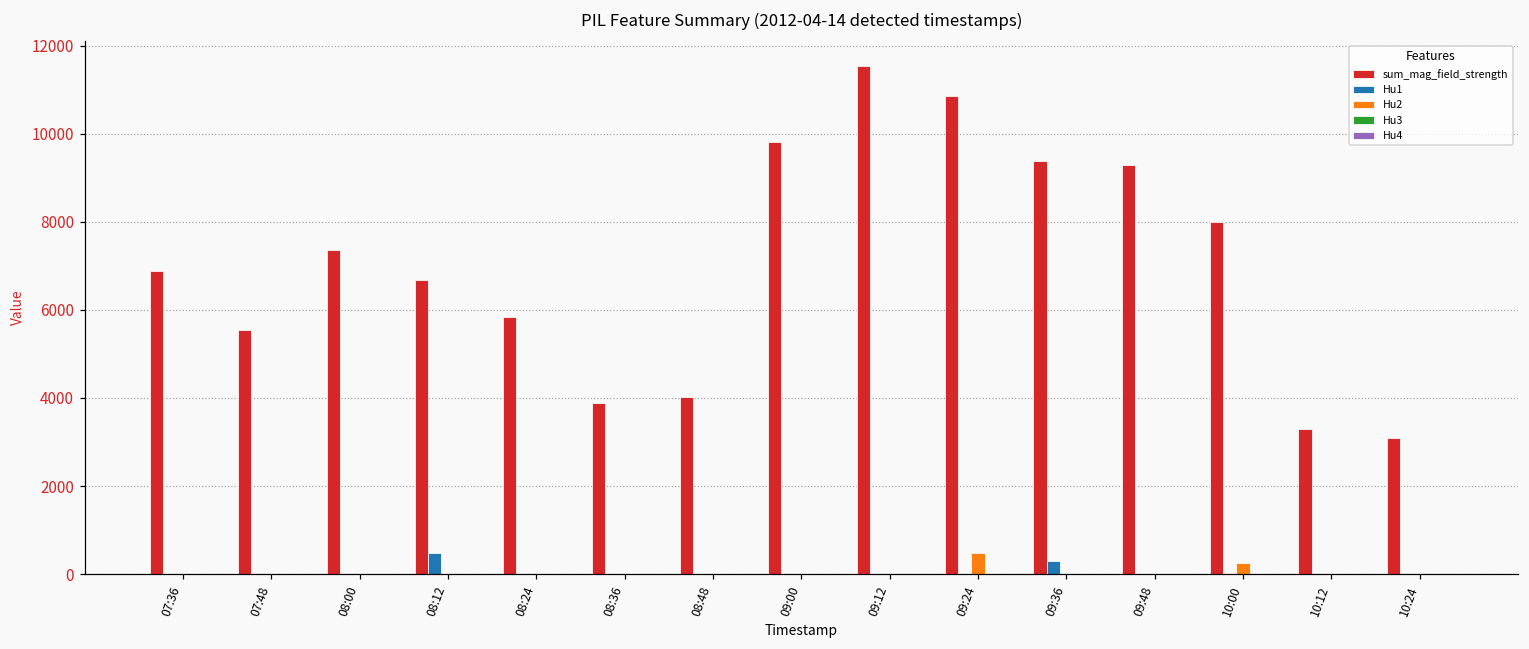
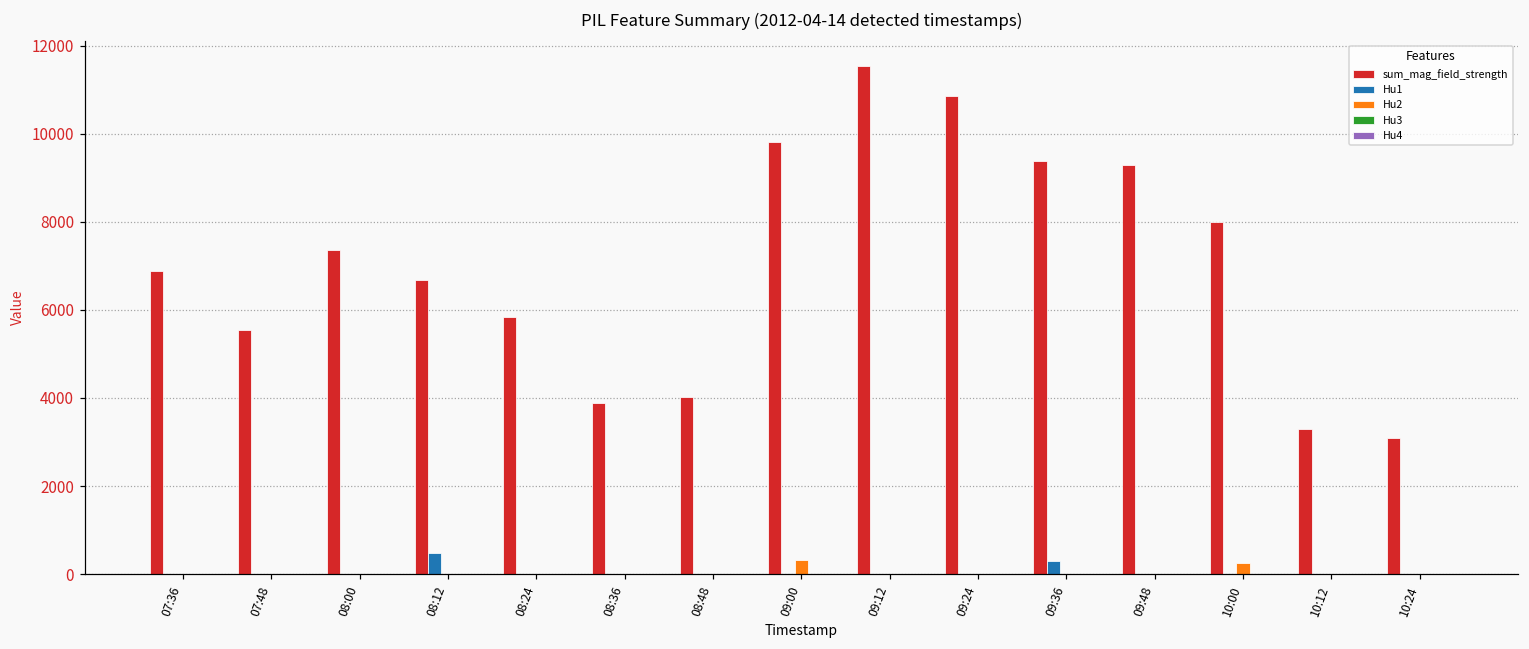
  {
    "sum_mag_field_strength": {
      "07:36": 6900,
      "07:48": 5500,
      "08:00": 7400,
      "08:12": 6700,
      "08:24": 5800,
      "08:36": 3900,
      "08:48": 4000,
      "09:00": 9800,
      "09:12": 11500,
      "09:24": 10900,
      "09:36": 9400,
      "09:48": 9300,
      "10:00": 8000,
      "10:12": 3300,
      "10:24": 3100
    },
    "Hu1": {
      "08:12": 500,
      "09:36": 300
    },
    "Hu2": {
-     "09:00": 0,
-     "09:24": 500,
+     "09:00": 300,
+     "09:24": 0,
      "10:00": 300
    }
  }
